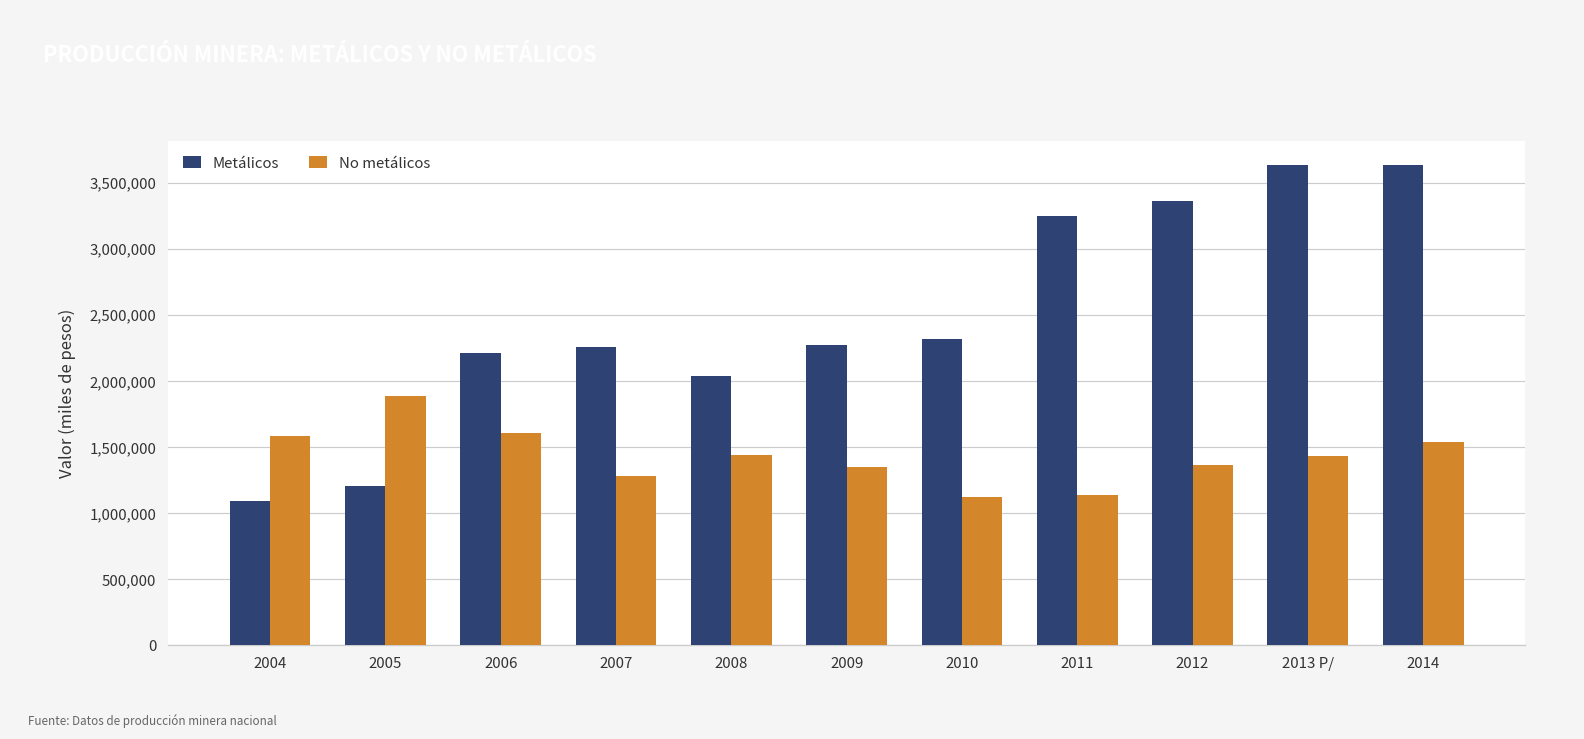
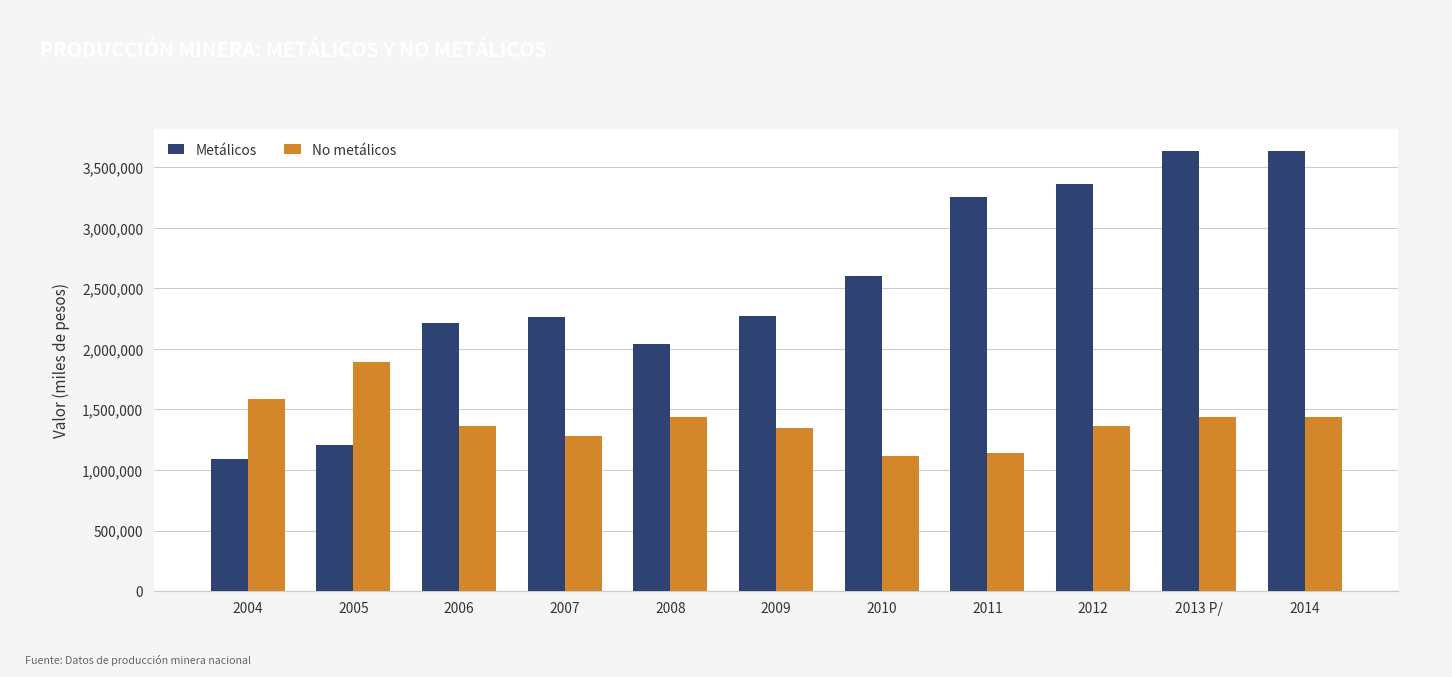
  {
    "Metálicos": {
      "2004": "1,090,000",
      "2005": "1,210,000",
      "2006": "2,210,000",
      "2007": "2,260,000",
      "2008": "2,040,000",
      "2009": "2,270,000",
-     "2010": "2,320,000",
+     "2010": "2,600,000",
      "2011": "3,250,000",
      "2012": "3,370,000",
      "2013 P/": "3,630,000",
      "2014": "3,630,000"
    },
    "No metálicos": {
      "2004": "1,580,000",
      "2005": "1,890,000",
-     "2006": "1,610,000",
+     "2006": "1,360,000",
      "2007": "1,280,000",
      "2008": "1,440,000",
      "2009": "1,350,000",
      "2010": "1,120,000",
      "2011": "1,140,000",
      "2012": "1,370,000",
      "2013 P/": "1,440,000",
-     "2014": "1,540,000"
+     "2014": "1,440,000"
    }
  }
